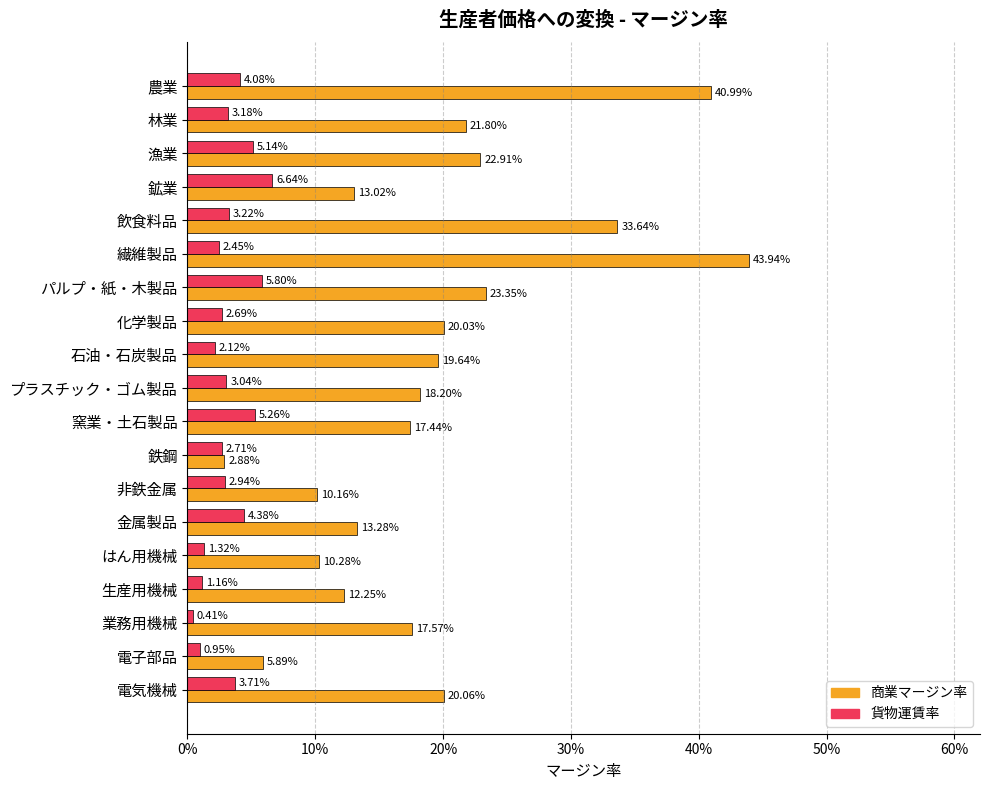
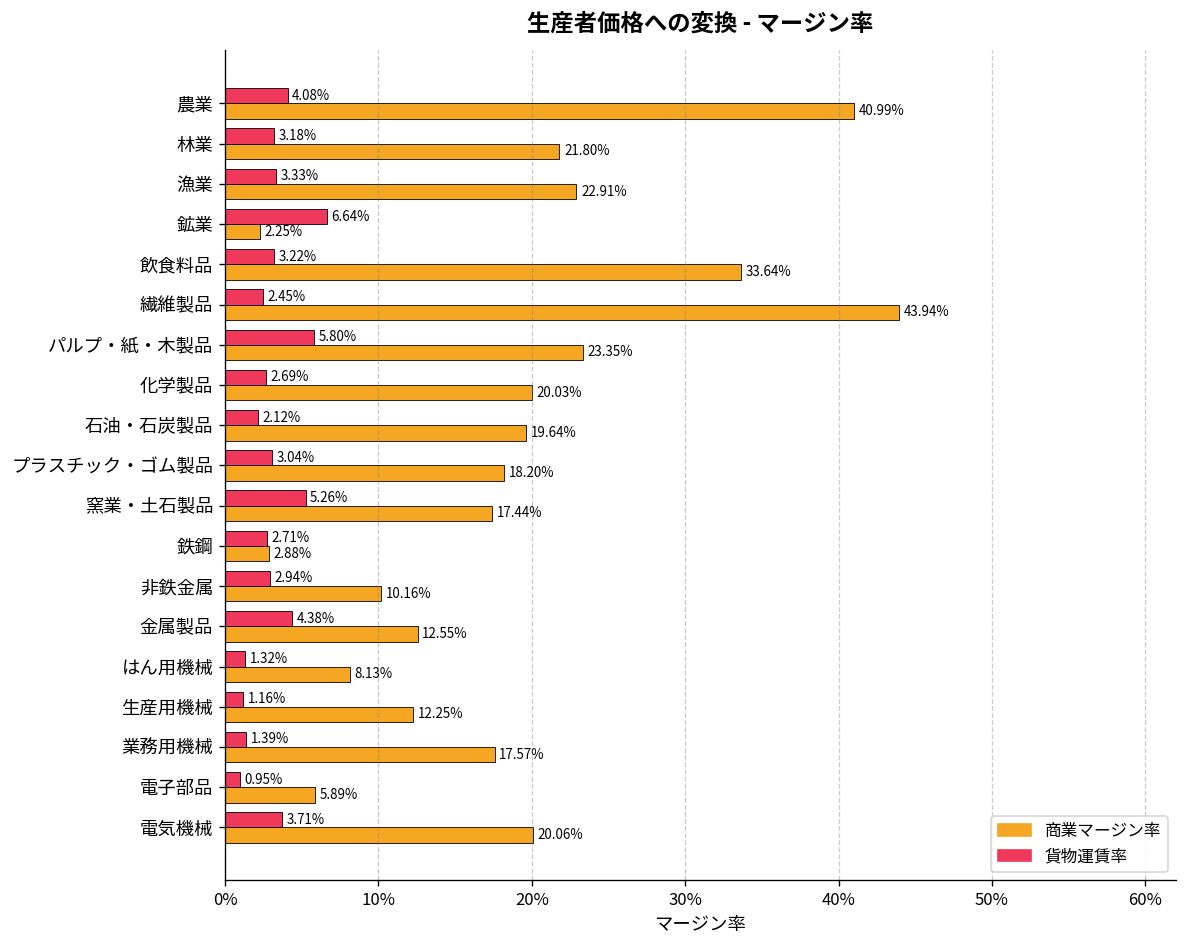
  {
    "商業マージン率": {
      "農業": "40.99%",
      "林業": "21.80%",
      "漁業": "22.91%",
-     "鉱業": "13.02%",
+     "鉱業": "2.25%",
      "飲食料品": "33.64%",
      "繊維製品": "43.94%",
      "パルプ・紙・木製品": "23.35%",
      "化学製品": "20.03%",
      "石油・石炭製品": "19.64%",
      "プラスチック・ゴム製品": "18.20%",
      "窯業・土石製品": "17.44%",
      "鉄鋼": "2.88%",
      "非鉄金属": "10.16%",
-     "金属製品": "13.28%",
-     "はん用機械": "10.28%",
+     "金属製品": "12.55%",
+     "はん用機械": "8.13%",
      "生産用機械": "12.25%",
      "業務用機械": "17.57%",
      "電子部品": "5.89%",
      "電気機械": "20.06%"
    },
    "貨物運賃率": {
      "農業": "4.08%",
      "林業": "3.18%",
-     "漁業": "5.14%",
+     "漁業": "3.33%",
      "鉱業": "6.64%",
      "飲食料品": "3.22%",
      "繊維製品": "2.45%",
      "パルプ・紙・木製品": "5.80%",
      "化学製品": "2.69%",
      "石油・石炭製品": "2.12%",
      "プラスチック・ゴム製品": "3.04%",
      "窯業・土石製品": "5.26%",
      "鉄鋼": "2.71%",
      "非鉄金属": "2.94%",
      "金属製品": "4.38%",
      "はん用機械": "1.32%",
      "生産用機械": "1.16%",
-     "業務用機械": "0.41%",
+     "業務用機械": "1.39%",
      "電子部品": "0.95%",
      "電気機械": "3.71%"
    }
  }
